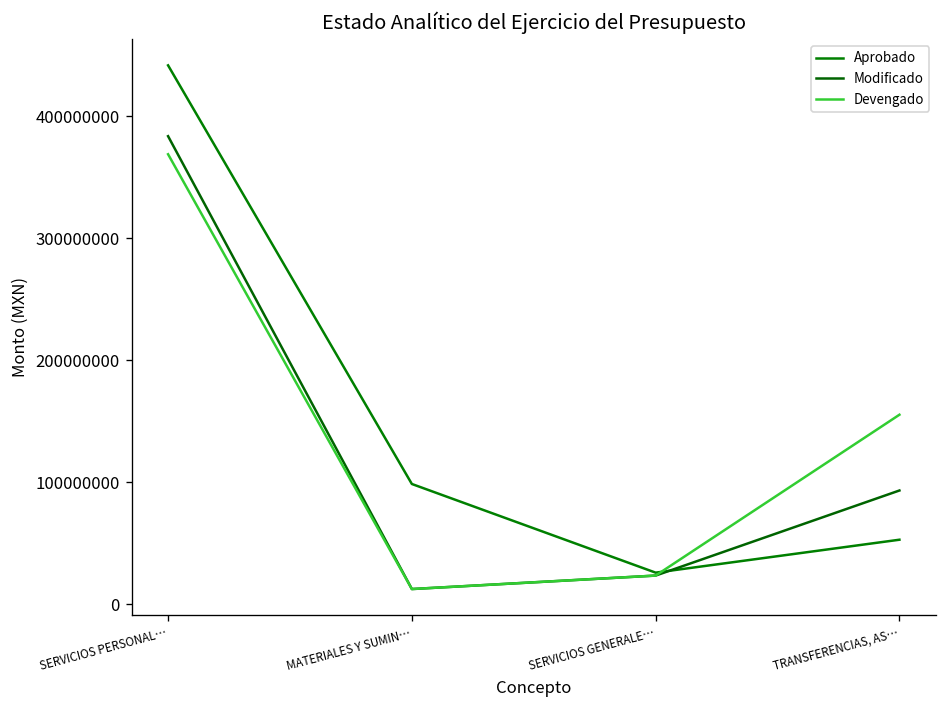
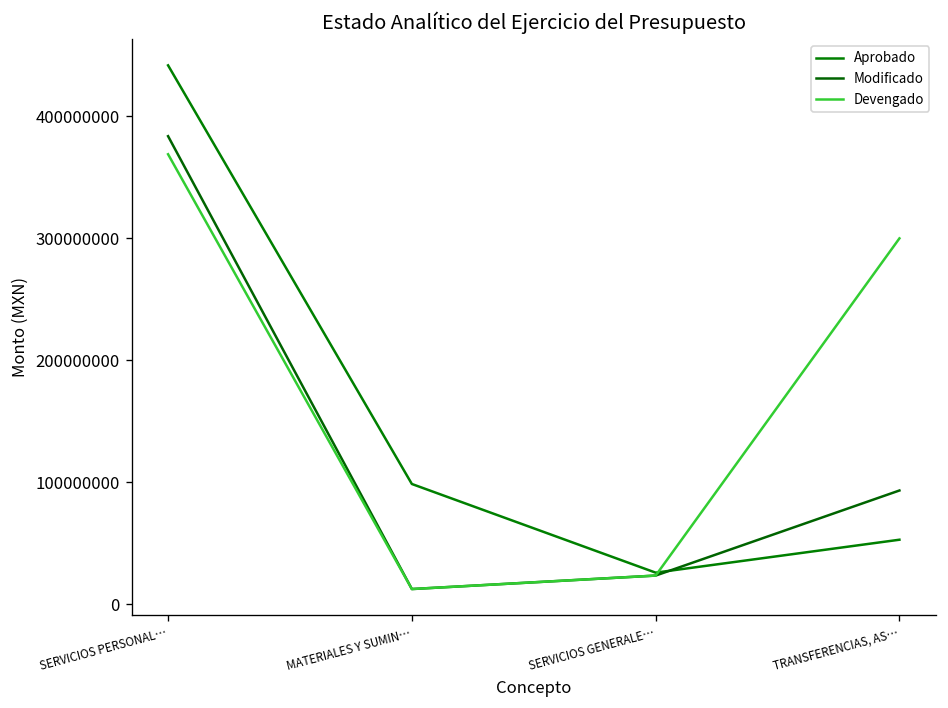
  {
    "Devengado": {
      "SERVICIOS PERSONAL…": 369000000,
-     "TRANSFERENCIAS, AS…": 155000000
+     "TRANSFERENCIAS, AS…": 300000000
    }
  }
